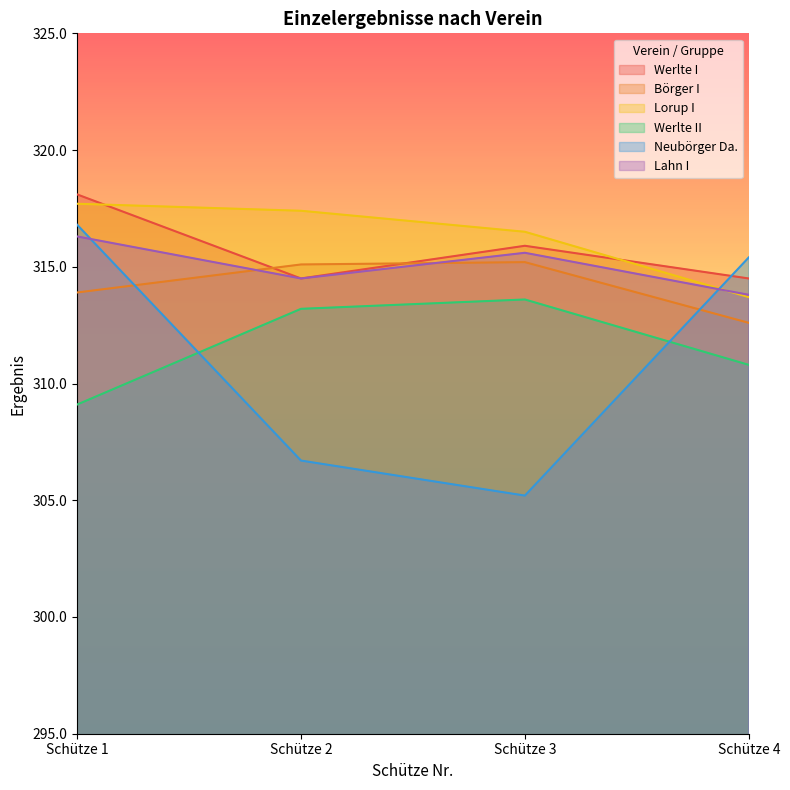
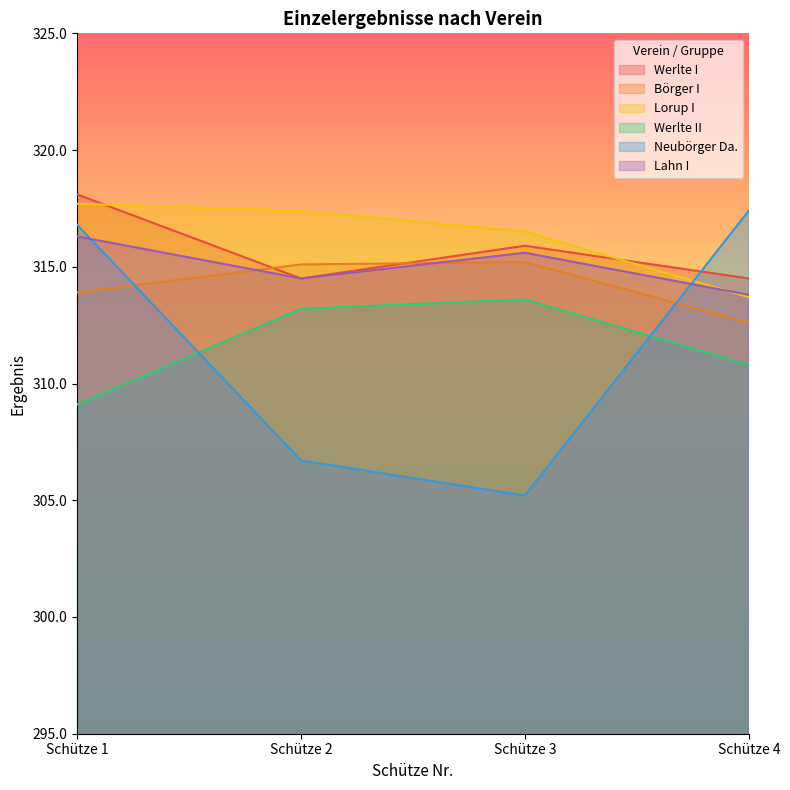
  {
    "Werlte II": {
      "Schütze 1": 309.1,
      "Schütze 2": 313.2,
      "Schütze 3": 313.6,
      "Schütze 4": 310.8
    },
    "Neubörger Da.": {
      "Schütze 1": 316.8,
      "Schütze 2": 306.7,
      "Schütze 3": 305.2,
-     "Schütze 4": 315.4
+     "Schütze 4": 317.4
    },
    "Lahn I": {
      "Schütze 1": 316.3,
      "Schütze 3": 315.6
    }
  }
